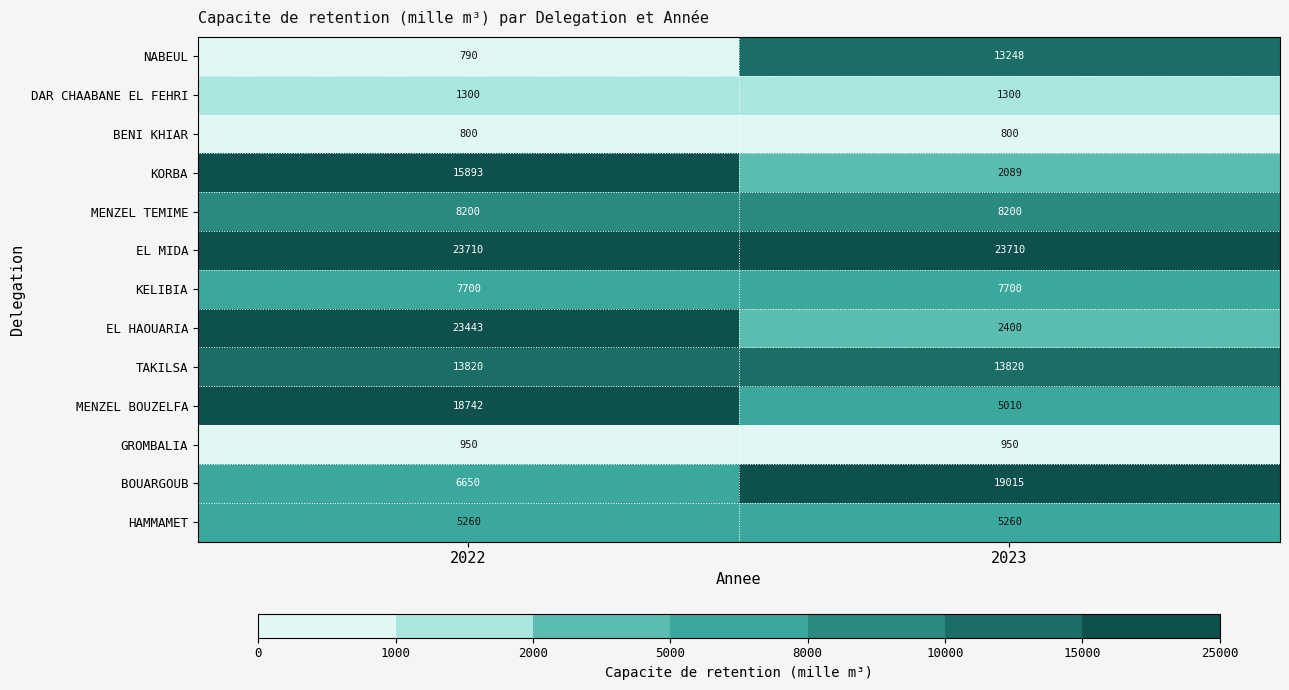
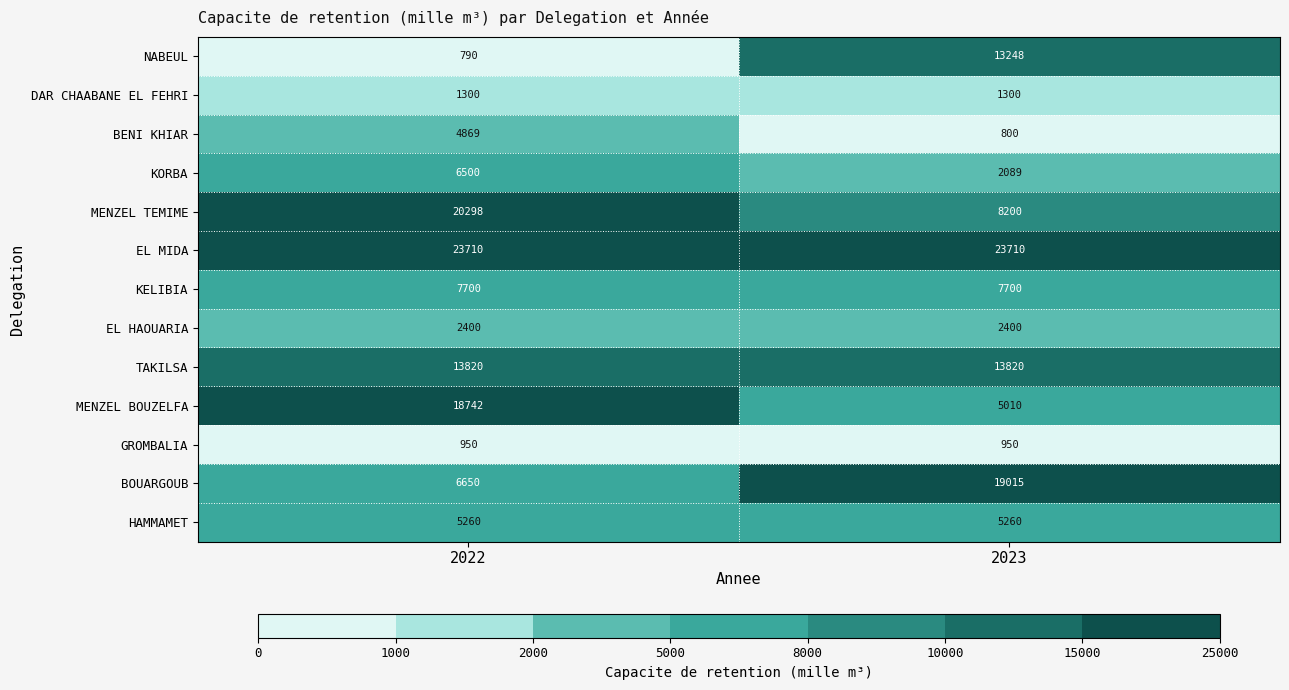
  {
    "NABEUL": {
      "2022": 790,
      "2023": 13248
    },
    "DAR CHAABANE EL FEHRI": {
      "2022": 1300,
      "2023": 1300
    },
    "BENI KHIAR": {
-     "2022": 800,
+     "2022": 4869,
      "2023": 800
    },
    "KORBA": {
-     "2022": 15893,
+     "2022": 6500,
      "2023": 2089
    },
    "MENZEL TEMIME": {
-     "2022": 8200,
+     "2022": 20298,
      "2023": 8200
    },
    "EL MIDA": {
      "2022": 23710,
      "2023": 23710
    },
    "KELIBIA": {
      "2022": 7700,
      "2023": 7700
    },
    "EL HAOUARIA": {
-     "2022": 23443,
+     "2022": 2400,
      "2023": 2400
    },
    "TAKILSA": {
      "2022": 13820,
      "2023": 13820
    },
    "MENZEL BOUZELFA": {
      "2022": 18742,
      "2023": 5010
    },
    "GROMBALIA": {
      "2022": 950,
      "2023": 950
    },
    "BOUARGOUB": {
      "2022": 6650,
      "2023": 19015
    },
    "HAMMAMET": {
      "2022": 5260,
      "2023": 5260
    }
  }
